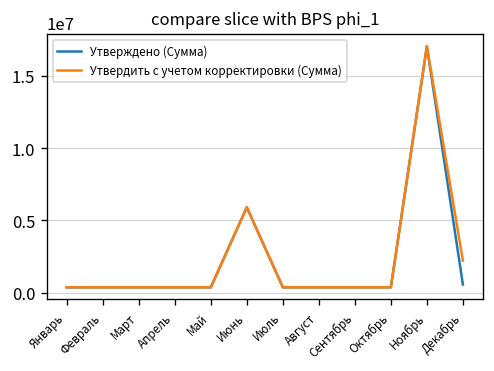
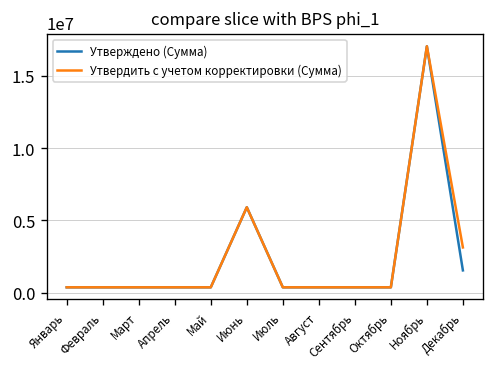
  {
    "Утверждено (Сумма)": {
-     "Декабрь": 600000
+     "Декабрь": 1500000
    },
    "Утвердить с учетом корректировки (Сумма)": {
-     "Декабрь": 2200000
+     "Декабрь": 3100000
    }
  }
